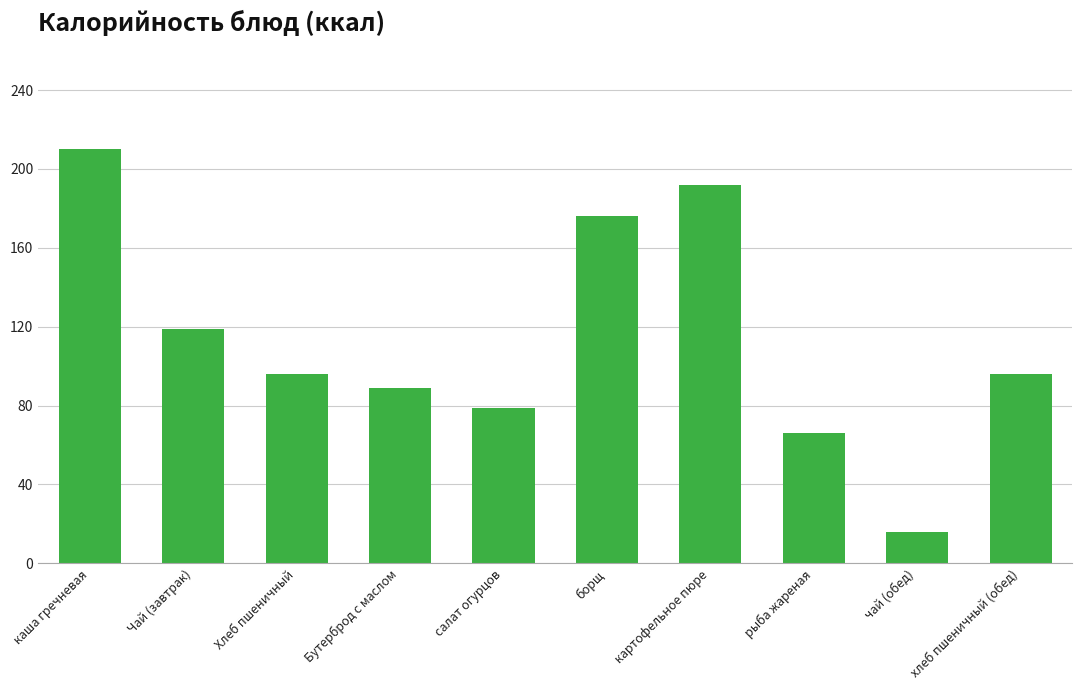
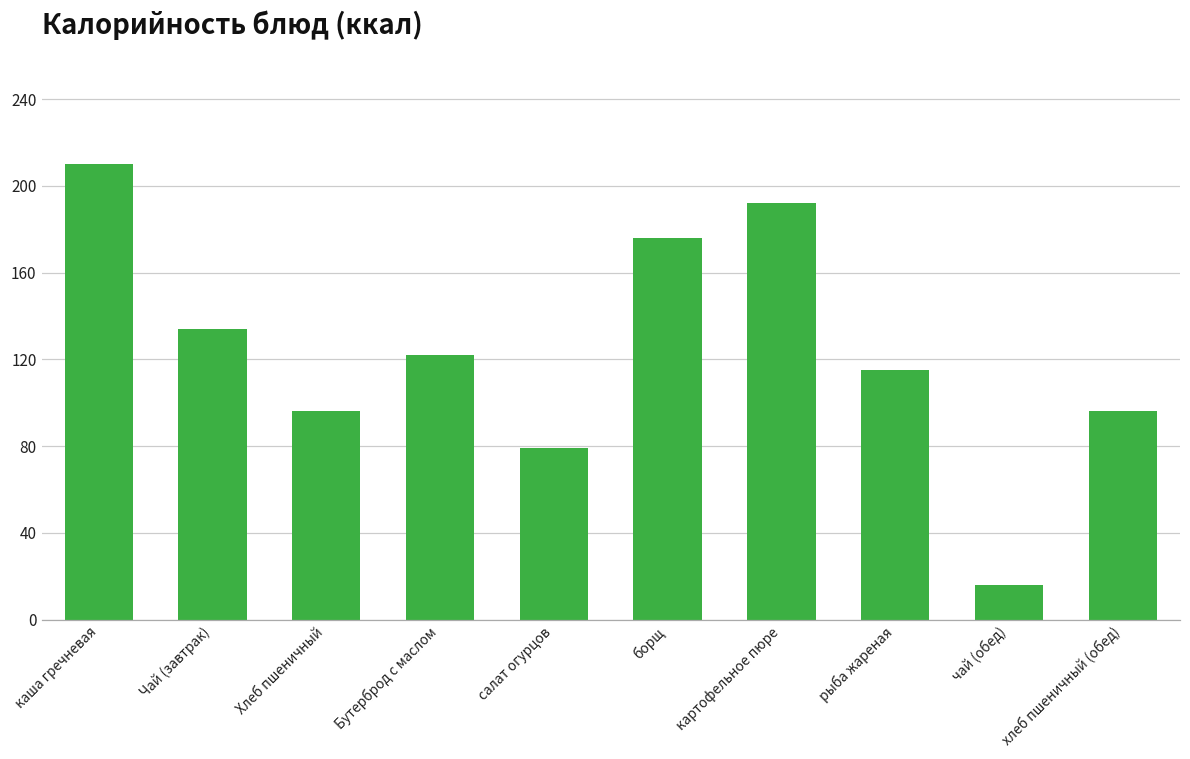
  {
    "каша гречневая": 210,
-   "Чай (завтрак)": 119,
+   "Чай (завтрак)": 134,
    "Хлеб пшеничный": 96,
-   "Бутерброд с маслом": 89,
+   "Бутерброд с маслом": 122,
    "салат огурцов": 79,
    "борщ": 176,
    "картофельное пюре": 192,
-   "рыба жареная": 66,
+   "рыба жареная": 115,
    "чай (обед)": 16,
    "хлеб пшеничный (обед)": 96
  }
